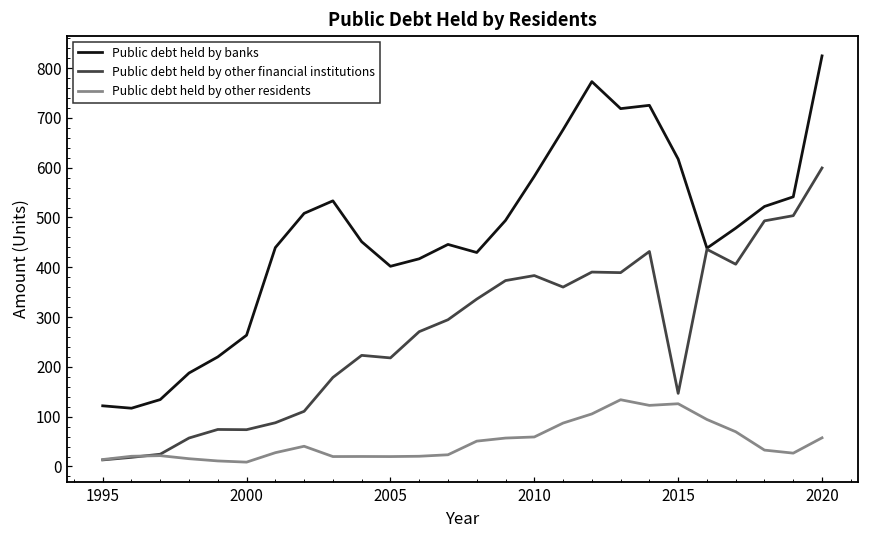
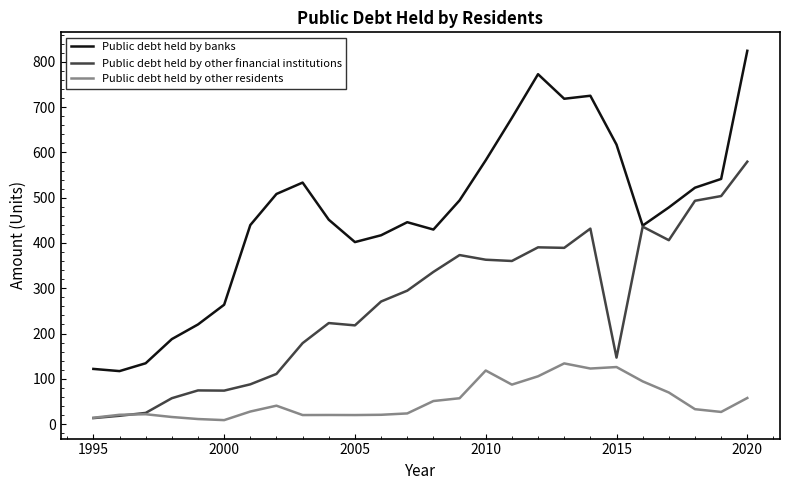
  {
    "Public debt held by banks": {
      "1995": 120,
      "2000": 260,
      "2005": 400,
      "2010": 580,
      "2015": 620,
      "2020": 820
    },
    "Public debt held by other financial institutions": {
      "2000": 70,
      "2005": 220,
-     "2010": 380,
+     "2010": 360,
      "2015": 150,
-     "2020": 600
+     "2020": 580
    },
    "Public debt held by other residents": {
      "2000": 10,
      "2005": 20,
-     "2010": 60,
+     "2010": 120,
      "2015": 130,
      "2020": 60
    }
  }
